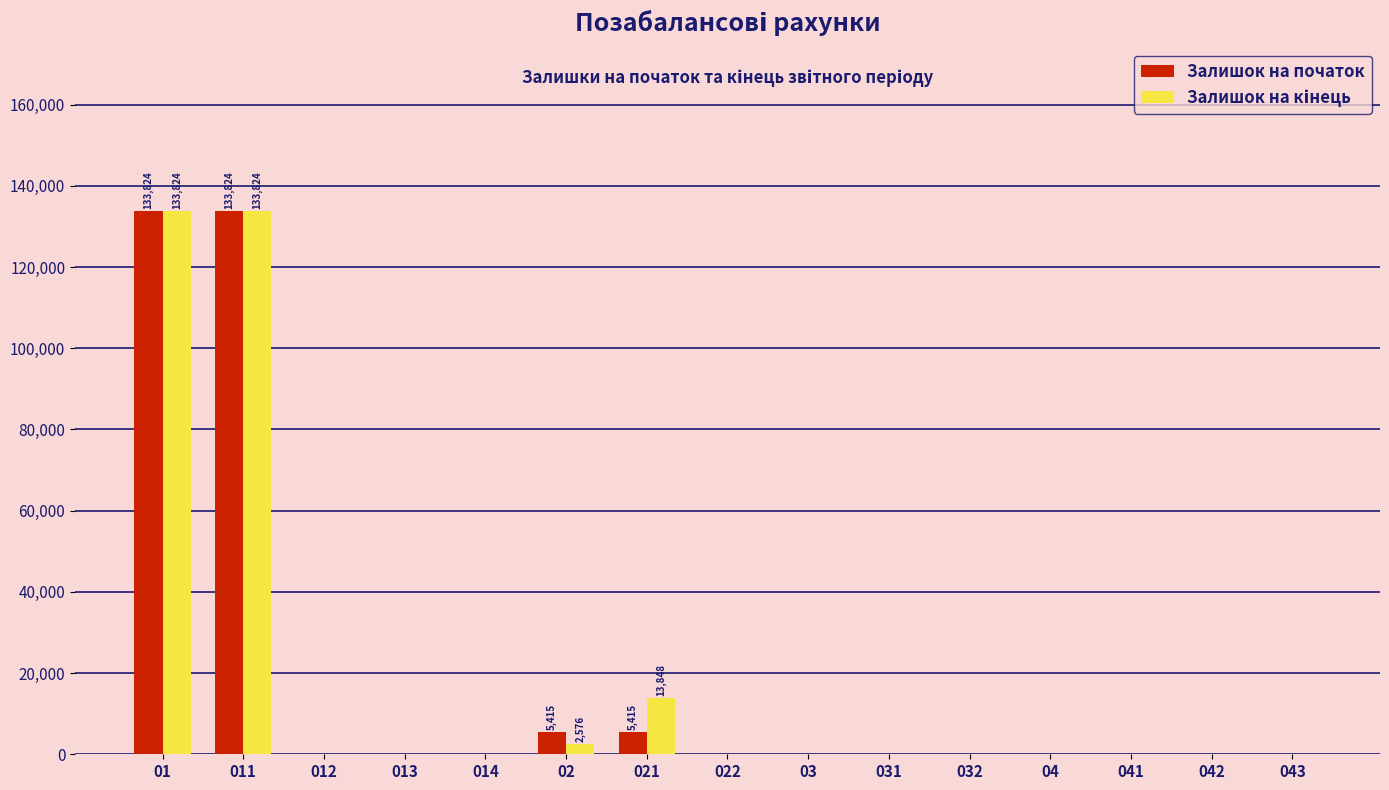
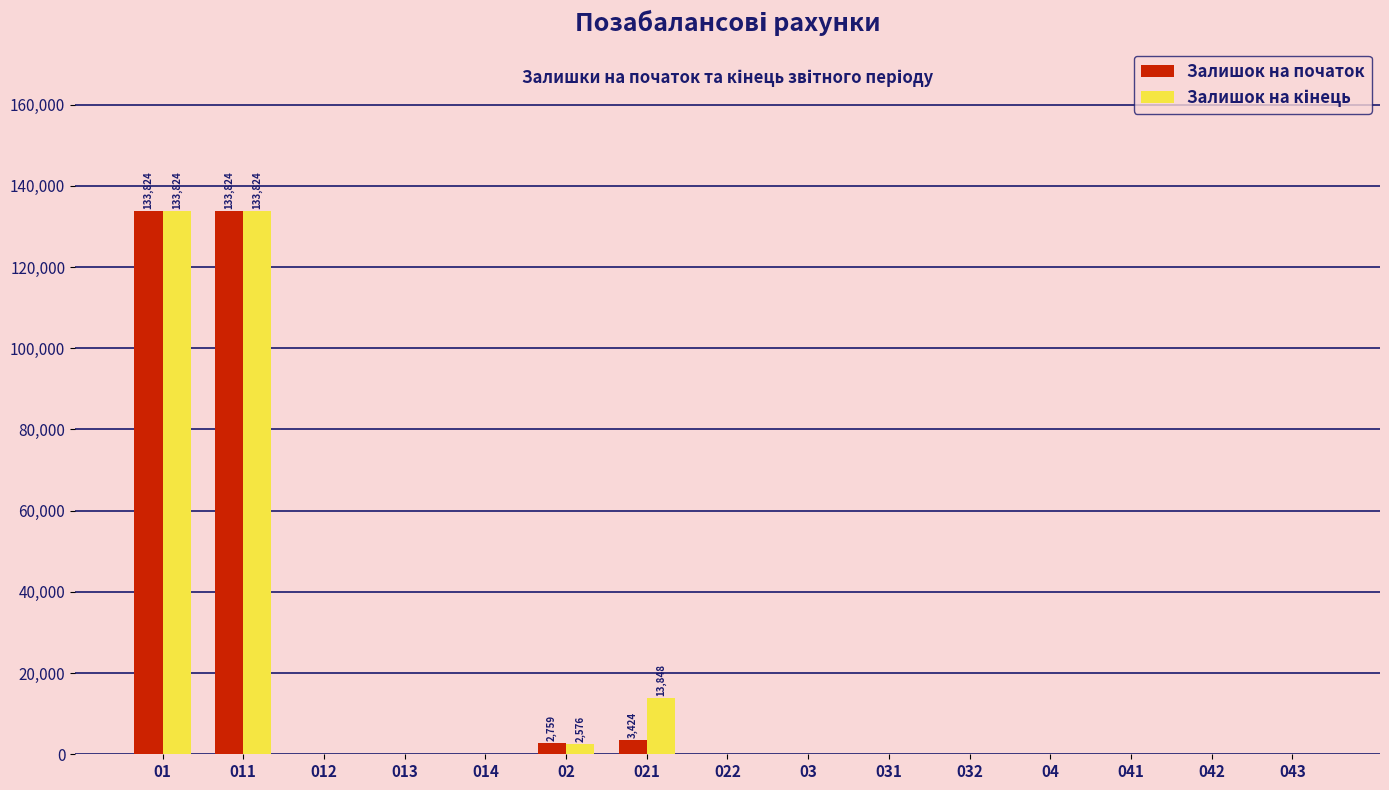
  {
    "Залишок на початок": {
      "01": "133,824",
      "011": "133,824",
-     "02": "5,415",
-     "021": "5,415"
+     "02": "2,759",
+     "021": "3,424"
    },
    "Залишок на кінець": {
      "01": "133,824",
      "011": "133,824",
      "02": "2,576",
      "021": "13,848"
    }
  }
